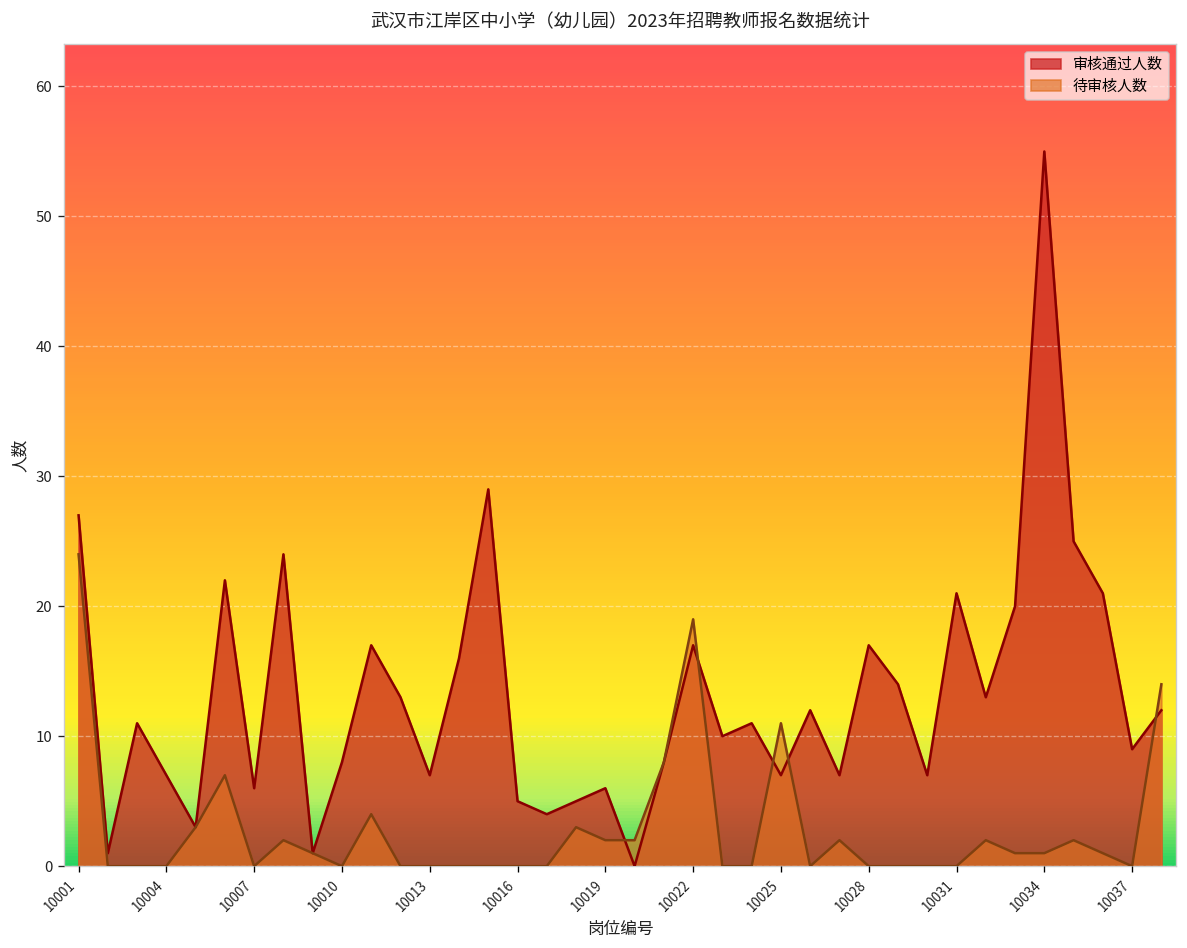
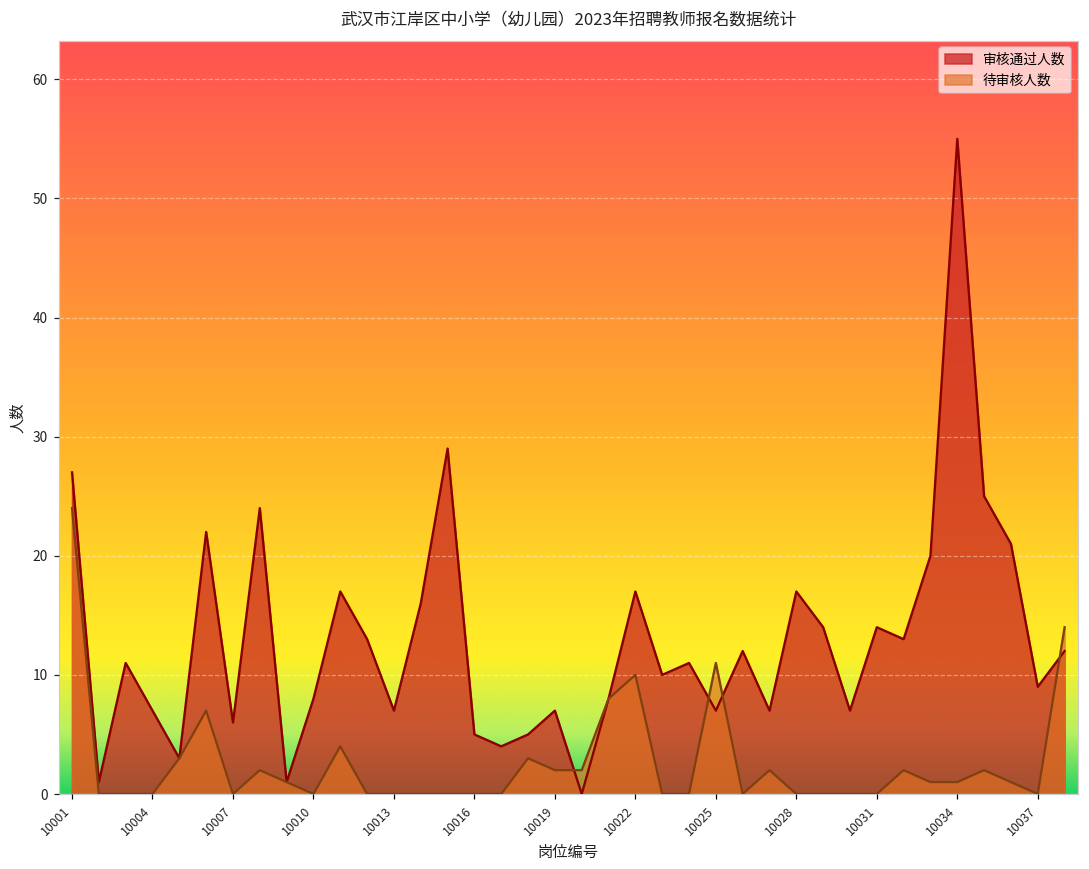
  {
    "审核通过人数": {
      "10001": 27,
      "10004": 7,
      "10007": 6,
      "10010": 8,
      "10013": 7,
      "10016": 5,
-     "10019": 6,
+     "10019": 7,
      "10022": 17,
      "10025": 7,
      "10028": 17,
-     "10031": 21,
+     "10031": 14,
      "10034": 55,
      "10037": 9
    },
    "待审核人数": {
      "10001": 24,
      "10004": 0,
      "10007": 0,
      "10010": 0,
      "10013": 0,
      "10016": 0,
      "10019": 2,
-     "10022": 19,
+     "10022": 10,
      "10025": 11,
      "10028": 0,
      "10031": 0,
      "10034": 1,
      "10037": 0
    }
  }
